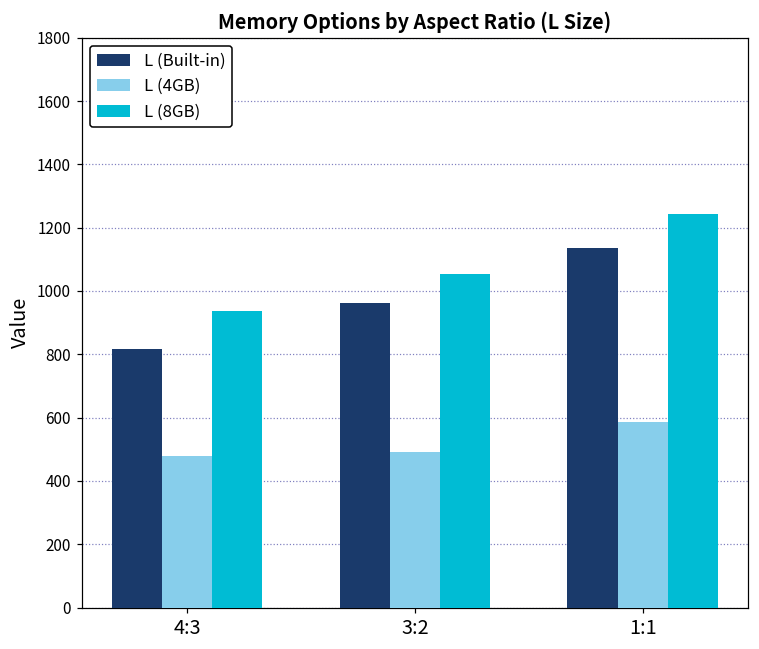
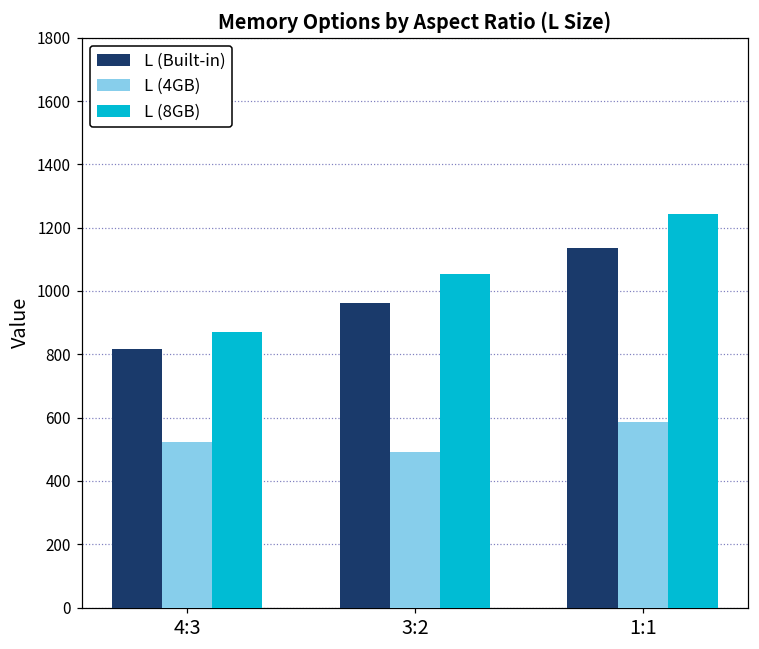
  {
    "L (Built-in)": {
      "4:3": 820,
      "3:2": 960,
      "1:1": 1140
    },
    "L (4GB)": {
-     "4:3": 480,
+     "4:3": 520,
      "3:2": 490,
      "1:1": 590
    },
    "L (8GB)": {
-     "4:3": 940,
+     "4:3": 870,
      "3:2": 1050,
      "1:1": 1240
    }
  }
